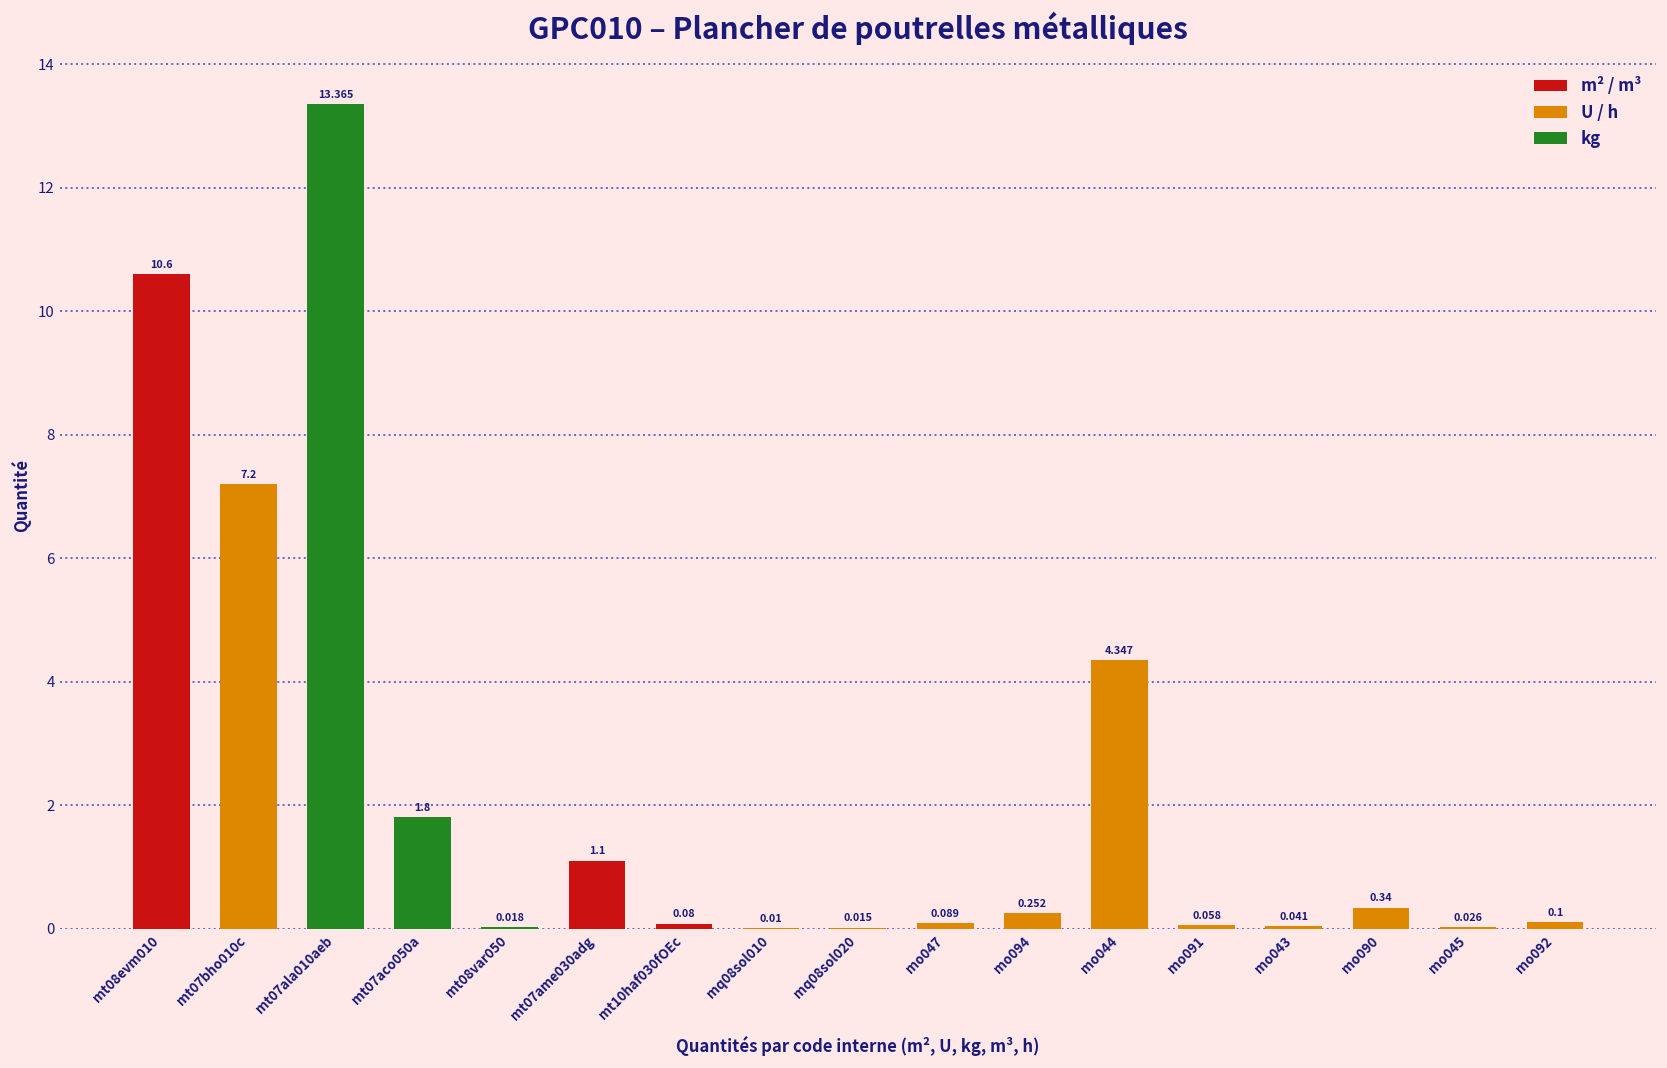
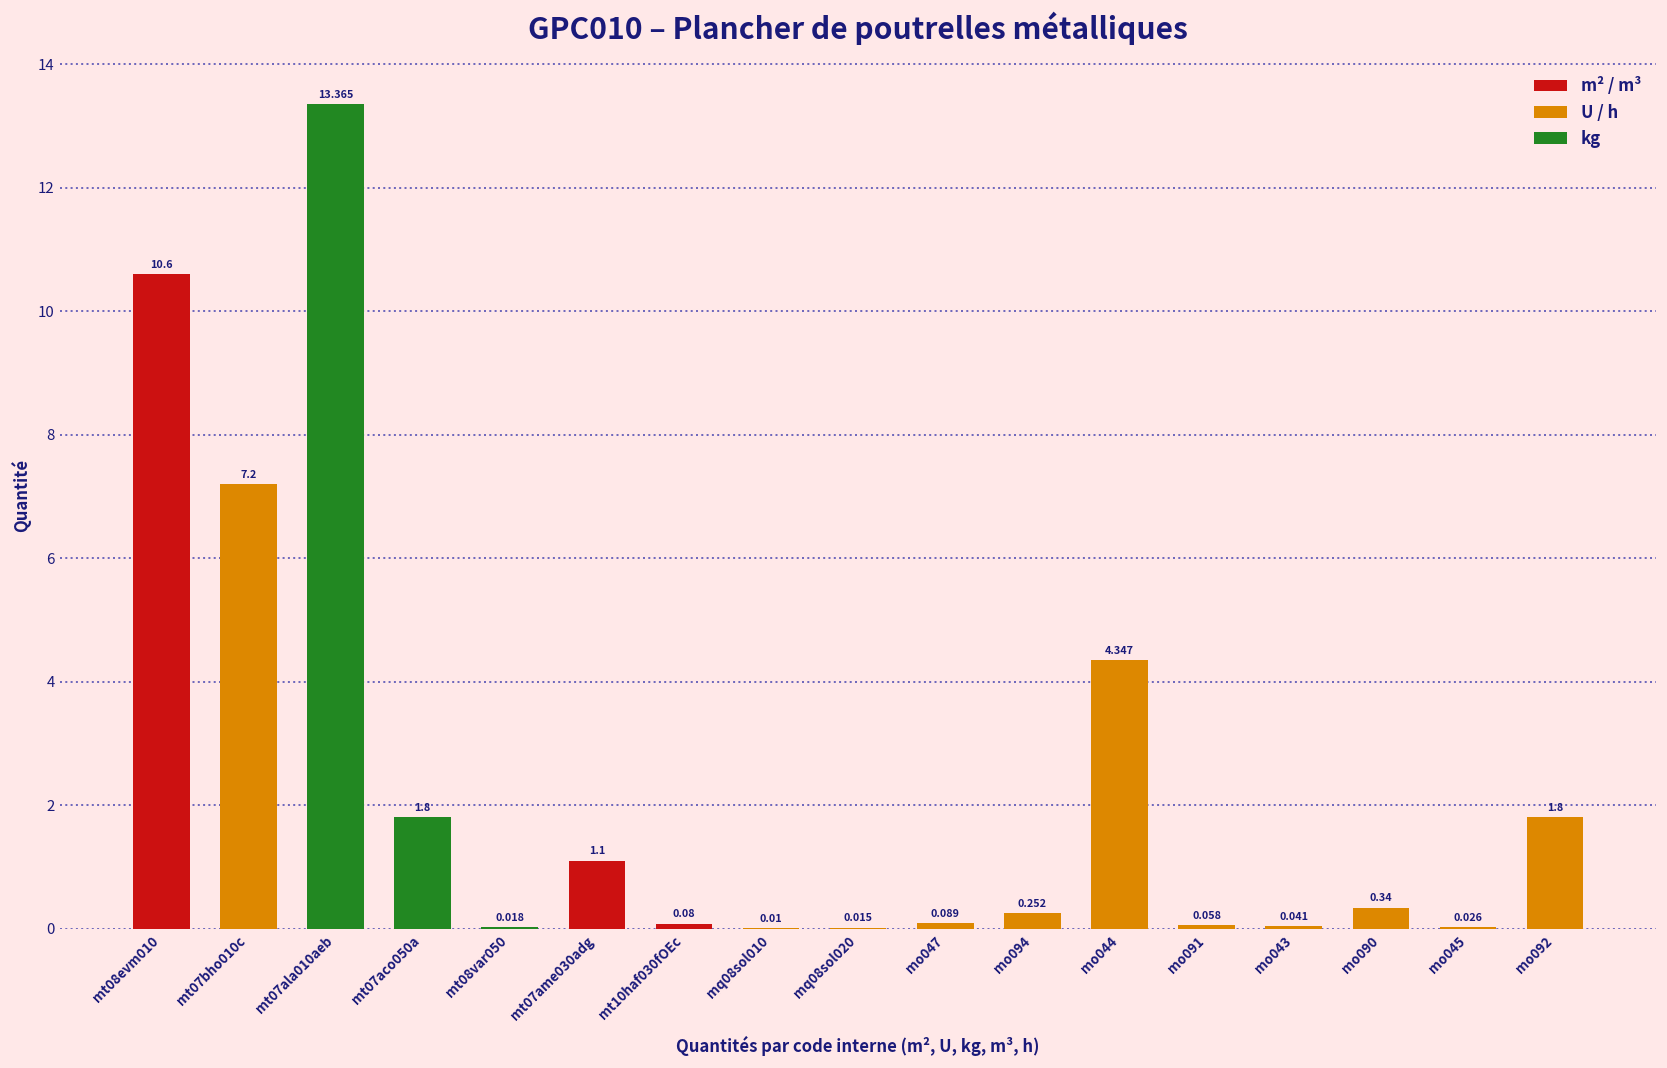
  {
    "mt08evm010": 10.6,
    "mt07bho010c": 7.2,
    "mt07ala010aeb": 13.365,
    "mt07aco050a": 1.8,
    "mt08var050": 0.018,
    "mt07ame030adg": 1.1,
    "mt10haf030fOEc": 0.08,
    "mq08sol010": 0.01,
    "mq08sol020": 0.015,
    "mo047": 0.089,
    "mo094": 0.252,
    "mo044": 4.347,
    "mo091": 0.058,
    "mo043": 0.041,
    "mo090": 0.34,
    "mo045": 0.026,
-   "mo092": 0.1
+   "mo092": 1.8
  }
